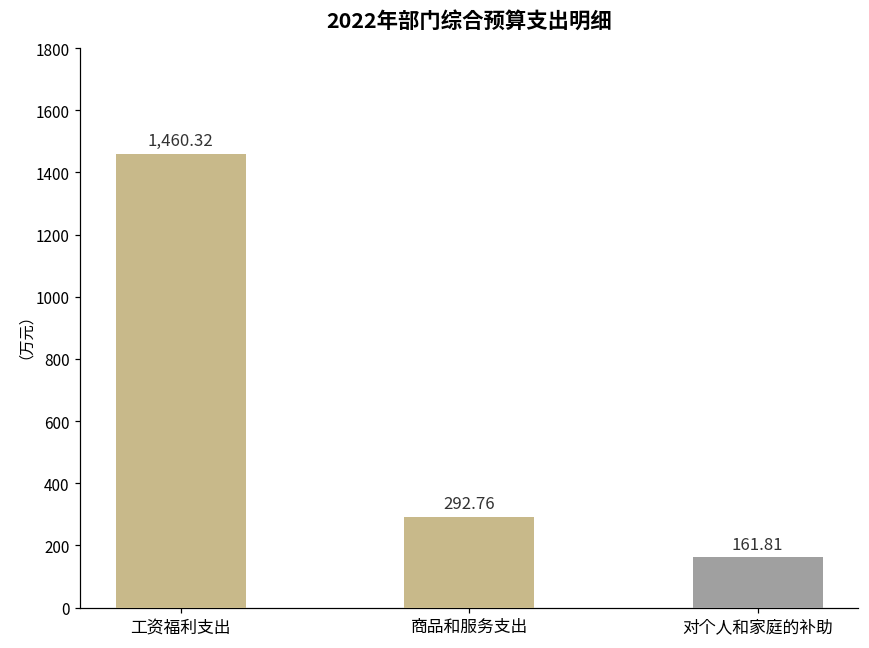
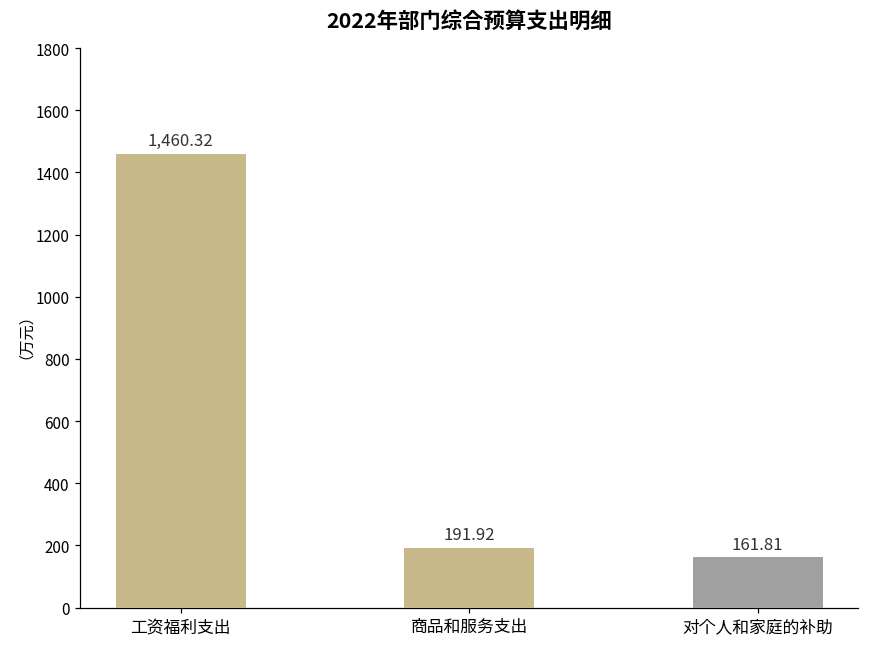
  {
    "工资福利支出": "1,460.32",
-   "商品和服务支出": "292.76",
+   "商品和服务支出": "191.92",
    "对个人和家庭的补助": "161.81"
  }
